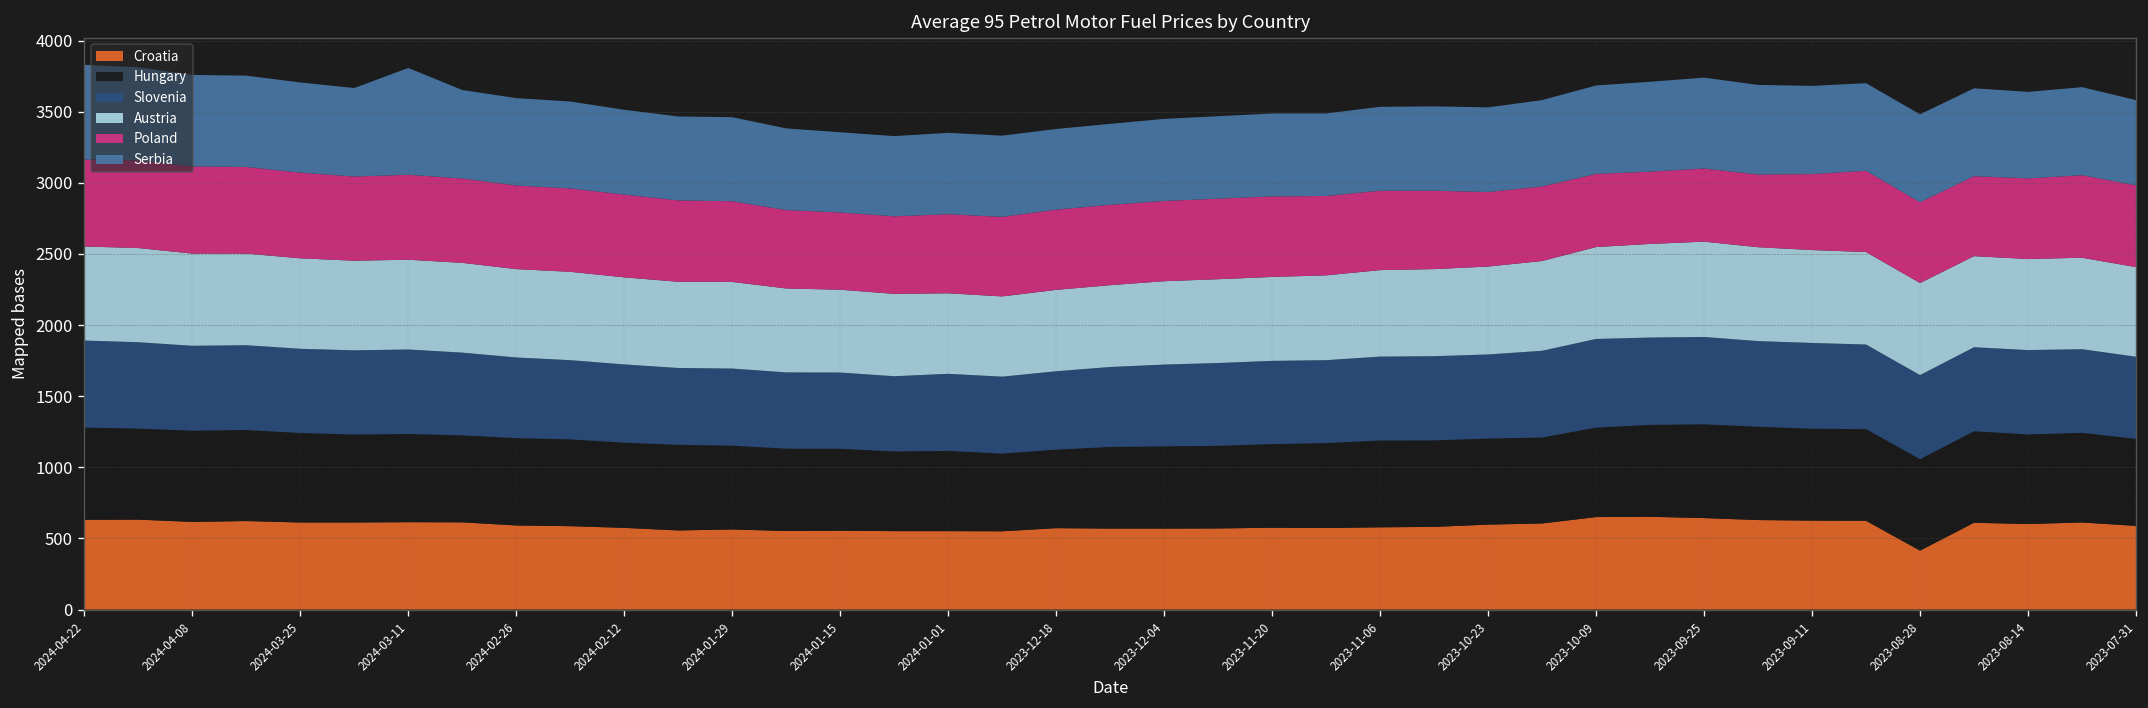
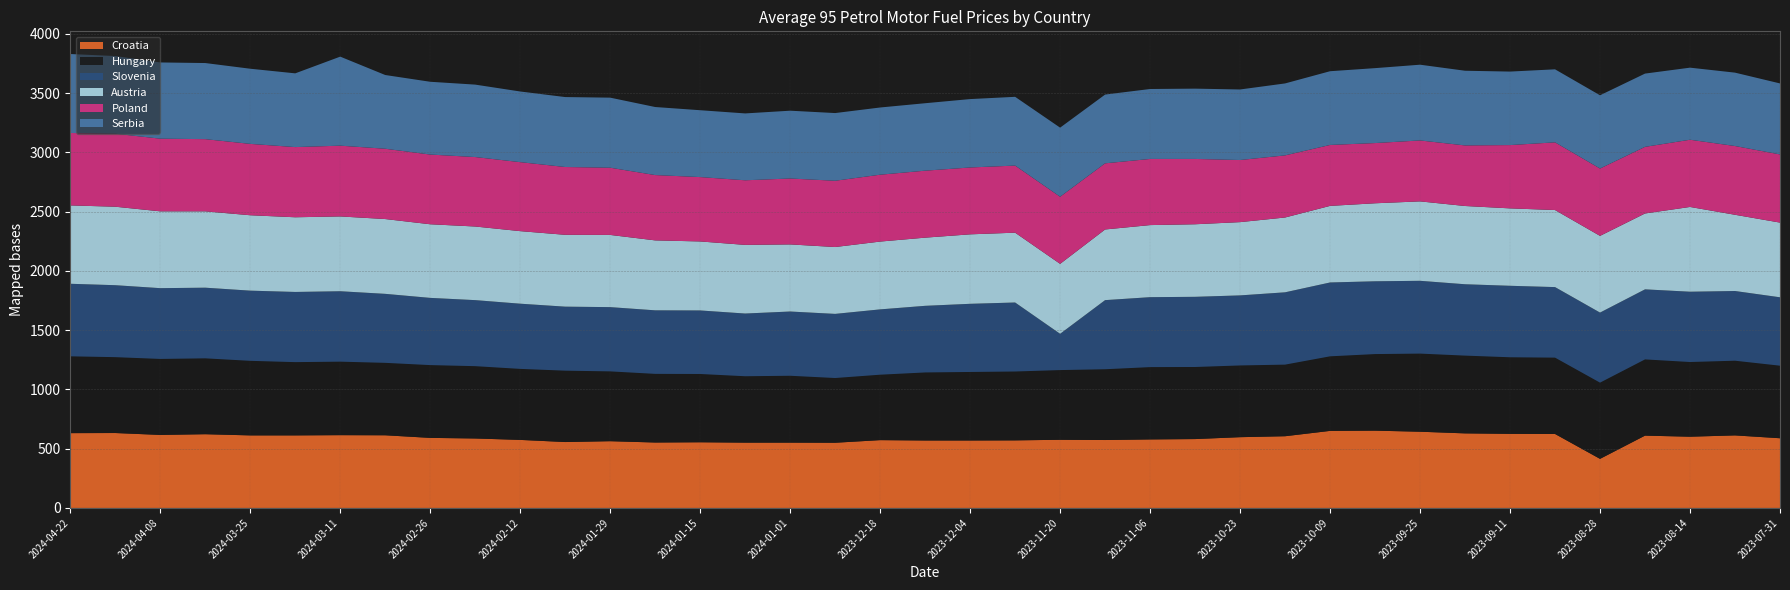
  {
    "Hungary": {
      "2024-04-22": 650,
      "2024-04-08": 640,
      "2024-03-25": 630,
      "2024-03-11": 620,
      "2024-02-26": 610,
      "2024-02-12": 600,
      "2024-01-29": 590,
      "2024-01-15": 580,
      "2024-01-01": 560,
      "2023-12-18": 550,
      "2023-12-04": 580,
      "2023-11-20": 590,
      "2023-11-06": 610,
      "2023-10-23": 610,
      "2023-10-09": 630,
      "2023-09-25": 660,
      "2023-09-11": 650,
      "2023-08-28": 640,
      "2023-08-14": 630,
      "2023-07-31": 610
    },
    "Slovenia": {
      "2024-04-22": 610,
      "2024-04-08": 600,
      "2024-03-25": 590,
      "2024-03-11": 590,
      "2024-02-26": 570,
      "2024-02-12": 550,
      "2024-01-29": 540,
      "2024-01-15": 540,
      "2024-01-01": 540,
      "2023-12-18": 550,
      "2023-12-04": 580,
-     "2023-11-20": 590,
+     "2023-11-20": 310,
      "2023-11-06": 590,
      "2023-10-23": 590,
      "2023-10-09": 620,
      "2023-09-25": 610,
      "2023-09-11": 600,
      "2023-08-28": 590,
      "2023-08-14": 590,
      "2023-07-31": 580
    },
    "Austria": {
      "2024-04-22": 660,
      "2024-04-08": 650,
      "2024-03-25": 640,
      "2024-03-11": 630,
      "2024-02-26": 620,
      "2024-02-12": 610,
      "2024-01-29": 610,
      "2024-01-15": 580,
      "2024-01-01": 570,
      "2023-12-18": 570,
      "2023-12-04": 590,
      "2023-11-20": 590,
      "2023-11-06": 610,
      "2023-10-23": 620,
      "2023-10-09": 650,
      "2023-09-25": 670,
      "2023-09-11": 650,
      "2023-08-28": 650,
-     "2023-08-14": 640,
+     "2023-08-14": 720,
      "2023-07-31": 630
    },
    "Poland": {
      "2024-04-22": 610,
      "2024-04-08": 610,
      "2024-03-25": 600,
      "2024-03-11": 600,
      "2024-02-26": 590,
      "2024-02-12": 580,
      "2024-01-29": 570,
      "2024-01-15": 540,
      "2024-01-01": 560,
      "2023-12-18": 560,
      "2023-12-04": 560,
      "2023-11-20": 570,
      "2023-11-06": 560,
      "2023-10-23": 520,
      "2023-10-09": 510,
      "2023-09-25": 510,
      "2023-09-11": 530,
      "2023-08-28": 570,
      "2023-08-14": 570,
      "2023-07-31": 580
    },
    "Serbia": {
      "2024-04-22": 670,
      "2024-03-25": 630,
      "2024-03-11": 750,
      "2024-02-26": 610,
      "2024-02-12": 600,
      "2024-01-29": 590,
      "2024-01-15": 560,
      "2024-01-01": 570,
      "2023-12-18": 570,
      "2023-12-04": 580,
      "2023-11-20": 580,
      "2023-11-06": 590,
      "2023-10-23": 600,
      "2023-10-09": 620,
      "2023-09-25": 640,
      "2023-09-11": 620,
      "2023-08-28": 620,
      "2023-08-14": 610,
      "2023-07-31": 600
    }
  }
